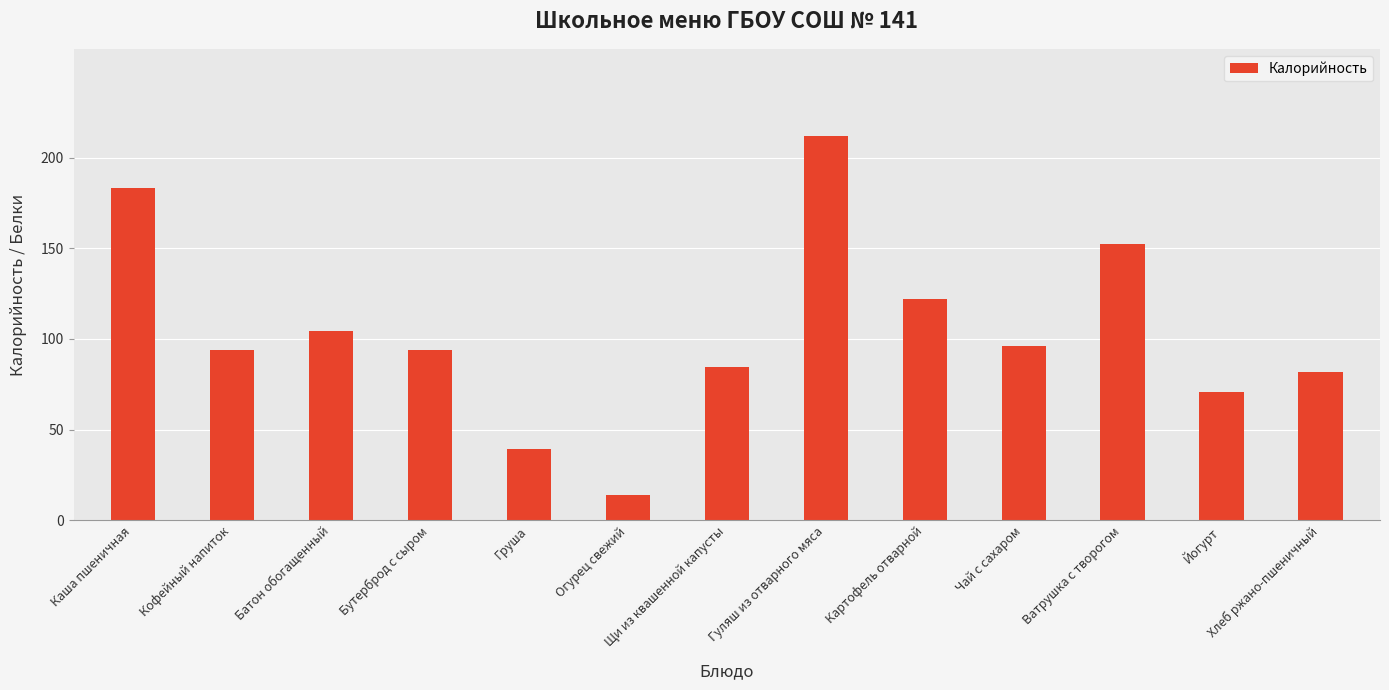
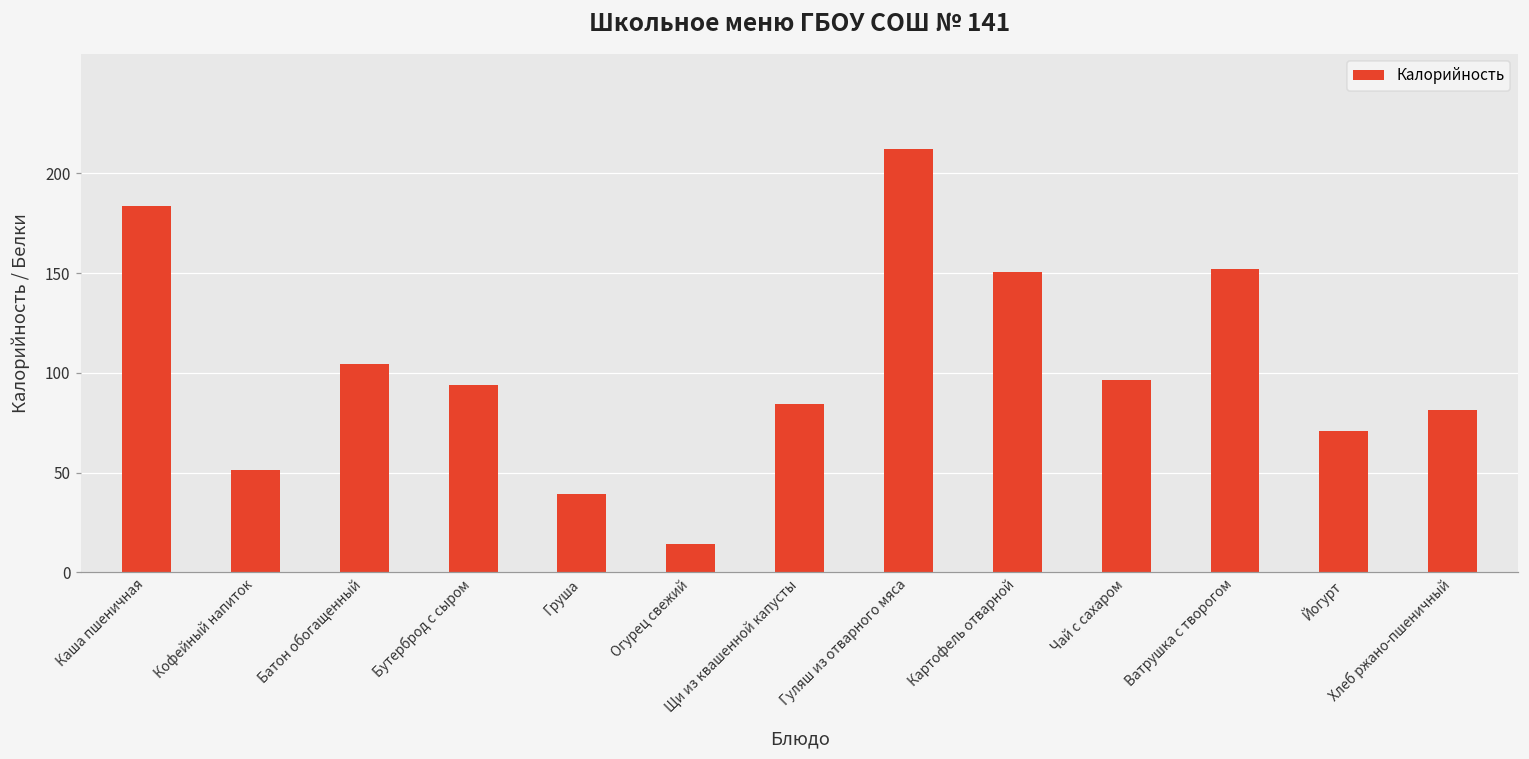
  {
    "Каша пшеничная": 183,
-   "Кофейный напиток": 94,
+   "Кофейный напиток": 51,
    "Батон обогащенный": 105,
    "Бутерброд с сыром": 94,
    "Груша": 39,
    "Огурец свежий": 14,
    "Щи из квашенной капусты": 84,
    "Гуляш из отварного мяса": 212,
-   "Картофель отварной": 122,
+   "Картофель отварной": 151,
    "Чай с сахаром": 96,
    "Ватрушка с творогом": 152,
    "Йогурт": 71,
    "Хлеб ржано-пшеничный": 82
  }
